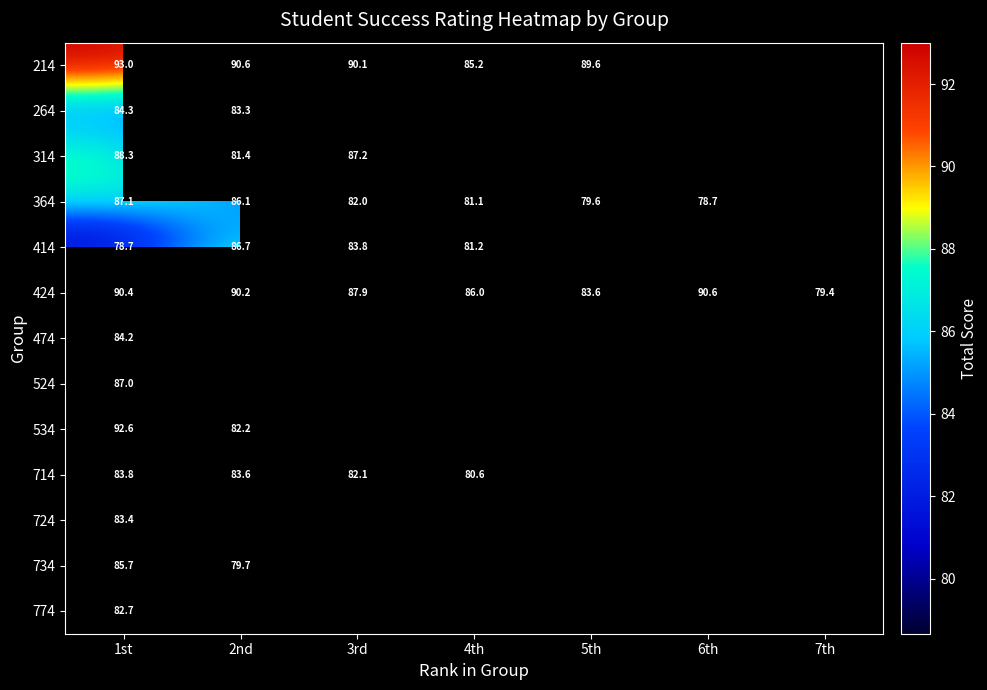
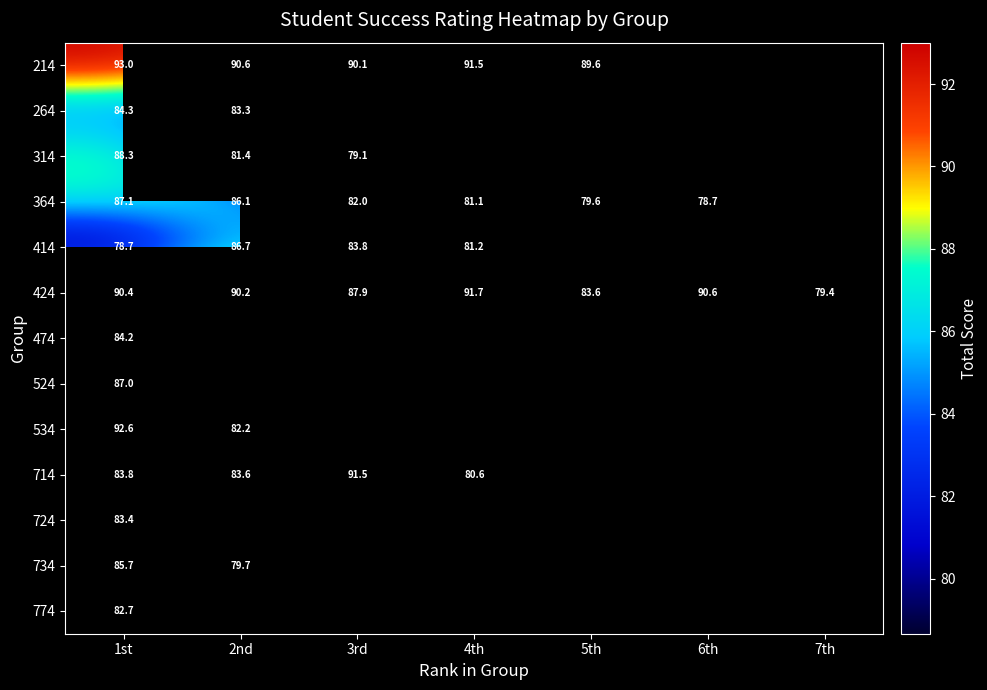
  {
    "214": {
      "1st": 93.0,
      "2nd": 90.6,
      "3rd": 90.1,
-     "4th": 85.2,
+     "4th": 91.5,
      "5th": 89.6
    },
    "264": {
      "1st": 84.3,
      "2nd": 83.3
    },
    "314": {
      "1st": 88.3,
      "2nd": 81.4,
-     "3rd": 87.2
+     "3rd": 79.1
    },
    "364": {
      "1st": 87.1,
      "2nd": 86.1,
      "3rd": 82.0,
      "4th": 81.1,
      "5th": 79.6,
      "6th": 78.7
    },
    "414": {
      "1st": 78.7,
      "2nd": 86.7,
      "3rd": 83.8,
      "4th": 81.2
    },
    "424": {
      "1st": 90.4,
      "2nd": 90.2,
      "3rd": 87.9,
-     "4th": 86.0,
+     "4th": 91.7,
      "5th": 83.6,
      "6th": 90.6,
      "7th": 79.4
    },
    "474": {
      "1st": 84.2
    },
    "524": {
      "1st": 87.0
    },
    "534": {
      "1st": 92.6,
      "2nd": 82.2
    },
    "714": {
      "1st": 83.8,
      "2nd": 83.6,
-     "3rd": 82.1,
+     "3rd": 91.5,
      "4th": 80.6
    },
    "724": {
      "1st": 83.4
    },
    "734": {
      "1st": 85.7,
      "2nd": 79.7
    },
    "774": {
      "1st": 82.7
    }
  }
